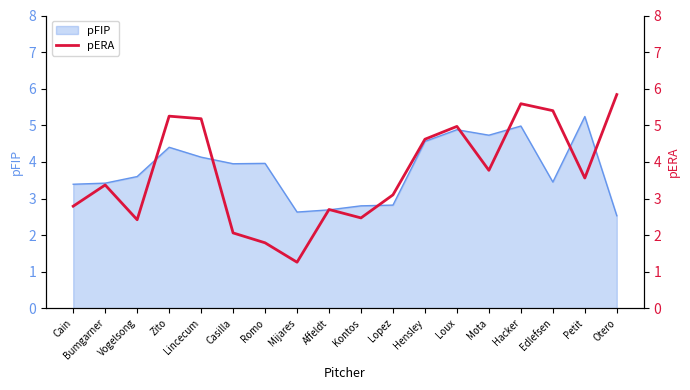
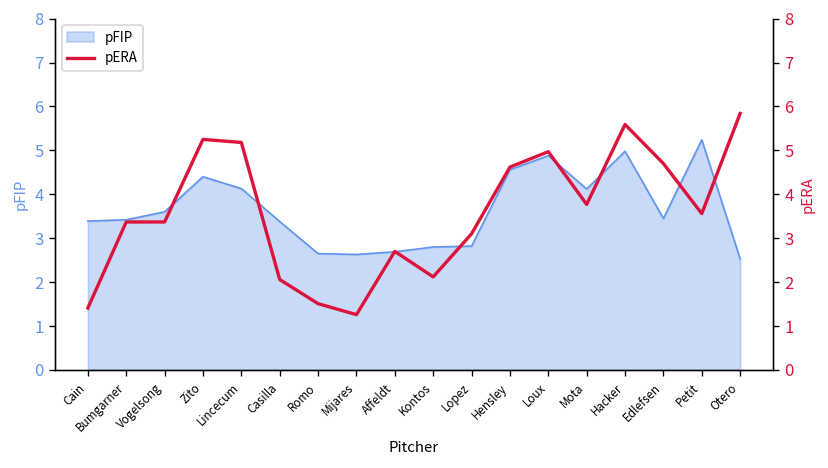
  {
    "pFIP": {
      "Cain": 3.4,
      "Bumgarner": 3.4,
      "Vogelsong": 3.6,
      "Zito": 4.4,
      "Lincecum": 4.1,
-     "Casilla": 4.0,
-     "Romo": 4.0,
+     "Casilla": 3.4,
+     "Romo": 2.7,
      "Mijares": 2.6,
      "Affeldt": 2.7,
      "Kontos": 2.8,
      "Lopez": 2.8,
      "Hensley": 4.6,
      "Loux": 4.9,
-     "Mota": 4.7,
+     "Mota": 4.1,
      "Hacker": 5.0,
      "Edlefsen": 3.5,
      "Petit": 5.2,
      "Otero": 2.5
    },
    "pERA": {
-     "Cain": 2.8,
+     "Cain": 1.4,
      "Bumgarner": 3.4,
-     "Vogelsong": 2.4,
+     "Vogelsong": 3.4,
      "Zito": 5.3,
      "Lincecum": 5.2,
      "Casilla": 2.1,
-     "Romo": 1.8,
+     "Romo": 1.5,
      "Mijares": 1.3,
      "Affeldt": 2.7,
-     "Kontos": 2.5,
+     "Kontos": 2.1,
      "Lopez": 3.1,
      "Hensley": 4.6,
      "Loux": 5.0,
      "Mota": 3.8,
      "Hacker": 5.6,
-     "Edlefsen": 5.4,
+     "Edlefsen": 4.7,
      "Petit": 3.6,
      "Otero": 5.8
    }
  }
